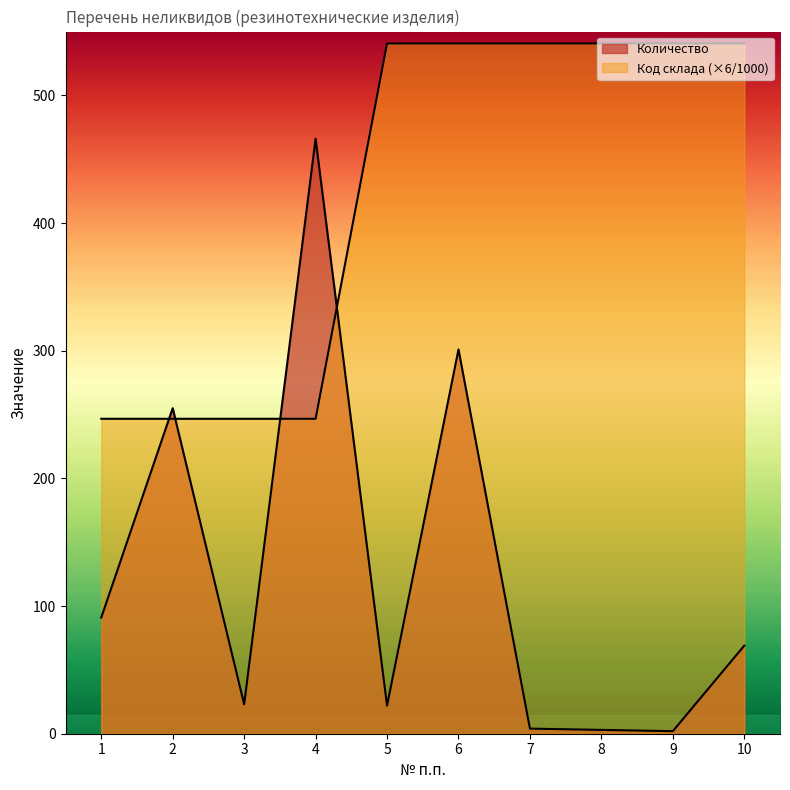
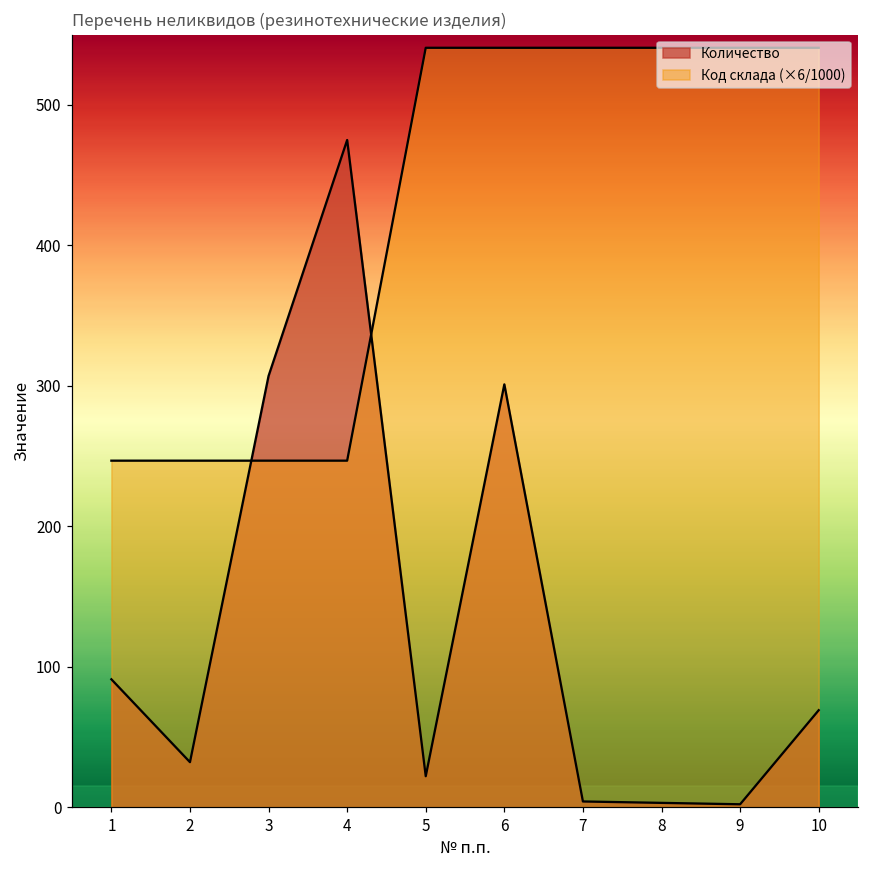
  {
    "Количество": {
      "1": 91,
-     "2": 255,
-     "3": 23,
-     "4": 466,
+     "2": 32,
+     "3": 307,
+     "4": 475,
      "5": 22,
      "6": 301,
      "7": 4,
      "8": 3,
      "9": 2,
      "10": 69
    },
    "Код склада (×6/1000)": {
      "1": 247,
      "2": 247,
      "3": 247,
      "4": 247,
      "5": 541,
      "6": 541,
      "7": 541
    }
  }
